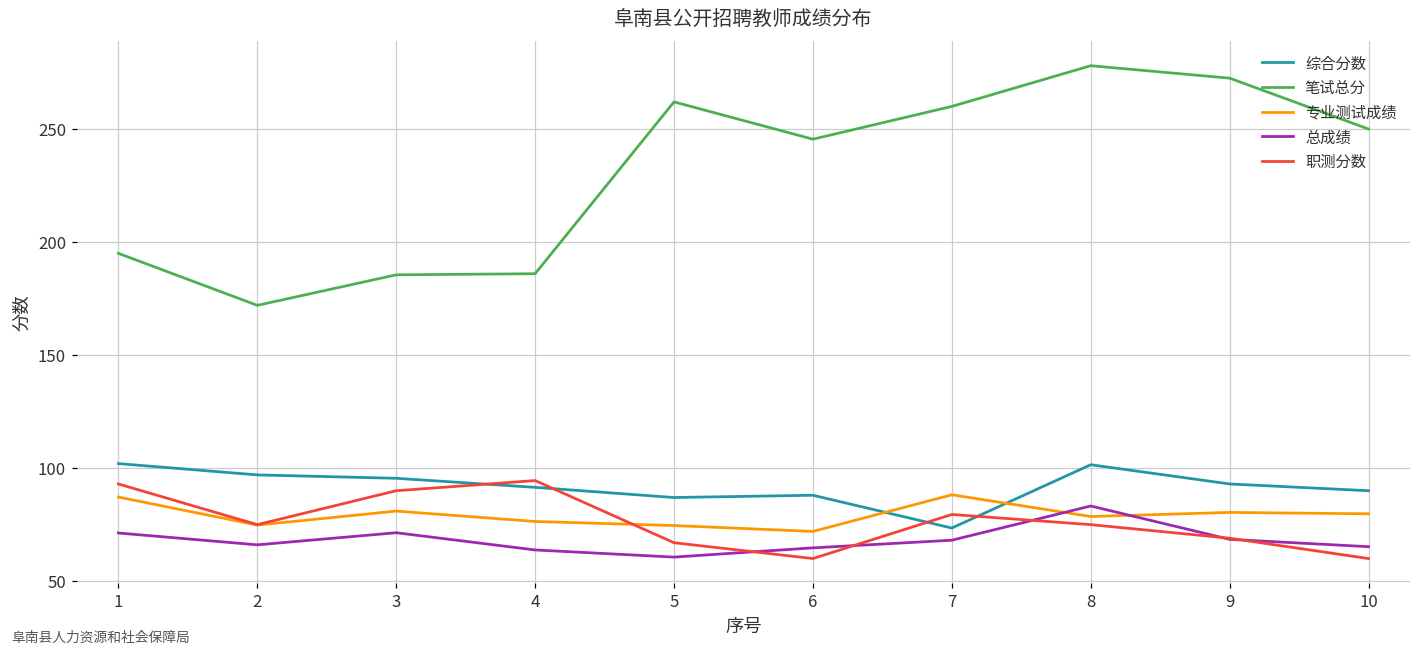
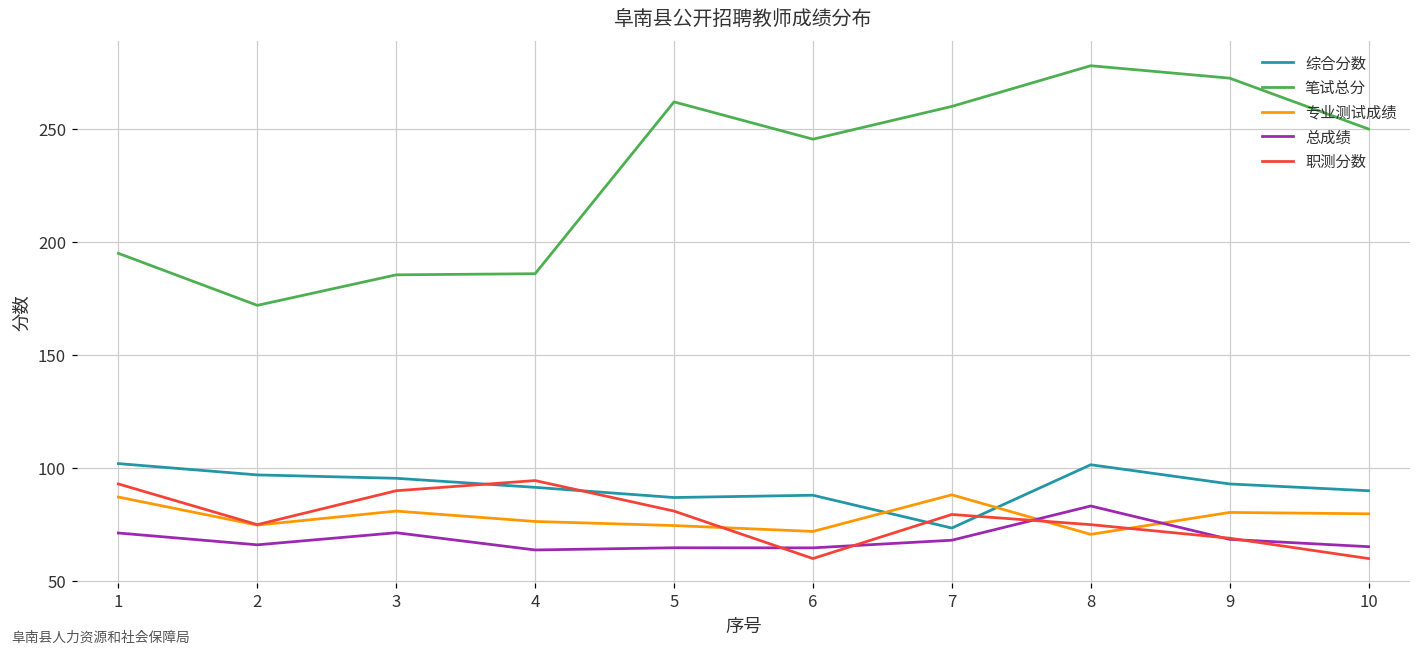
  {
    "综合分数": {
      "1": 102,
      "2": 97,
      "3": 96,
      "4": 92,
      "5": 87,
      "6": 88,
      "7": 74,
      "8": 102,
      "9": 93,
      "10": 90
    },
    "笔试总分": {
      "1": 195,
      "2": 172,
      "3": 186,
      "4": 186,
      "5": 262,
      "6": 246,
      "7": 260,
      "8": 278,
      "9": 273,
      "10": 250
    },
    "专业测试成绩": {
      "1": 87,
      "3": 81,
      "4": 76,
      "5": 75,
      "6": 72,
      "7": 88,
-     "8": 79,
+     "8": 71,
      "9": 80,
      "10": 80
    },
    "总成绩": {
      "1": 71,
      "2": 66,
      "3": 71,
      "4": 64,
-     "5": 61,
+     "5": 65,
      "6": 65,
      "7": 68,
      "8": 83,
      "10": 65
    },
    "职测分数": {
      "1": 93,
      "3": 90,
      "4": 95,
-     "5": 67,
+     "5": 81,
      "6": 60,
      "7": 80,
      "8": 75,
      "10": 60
    }
  }
